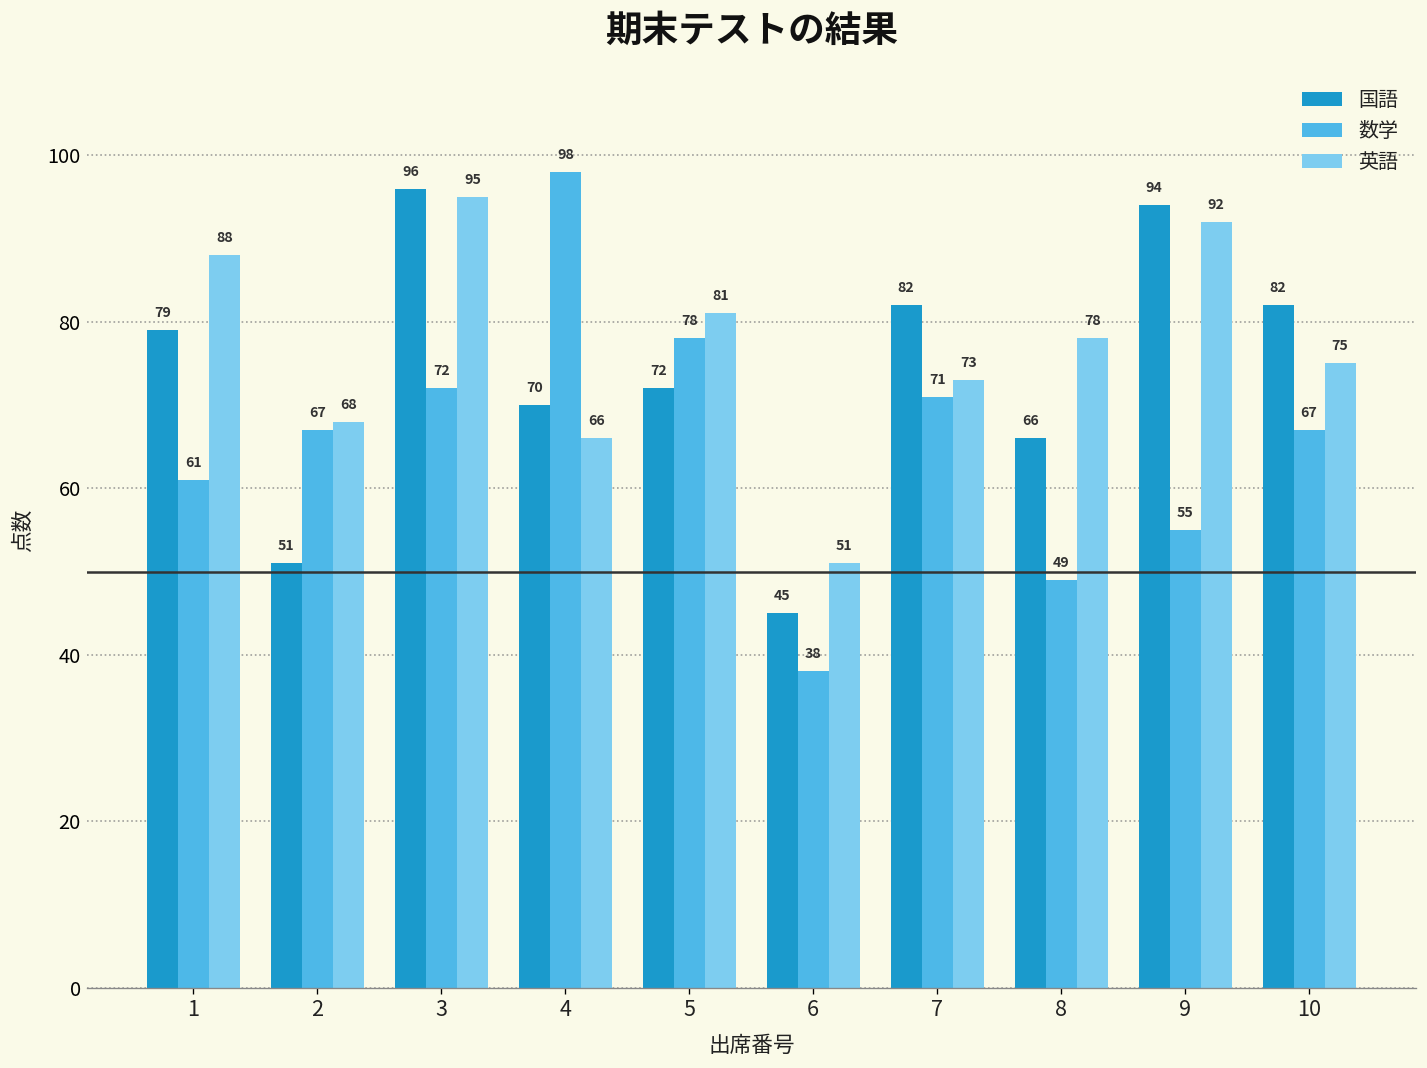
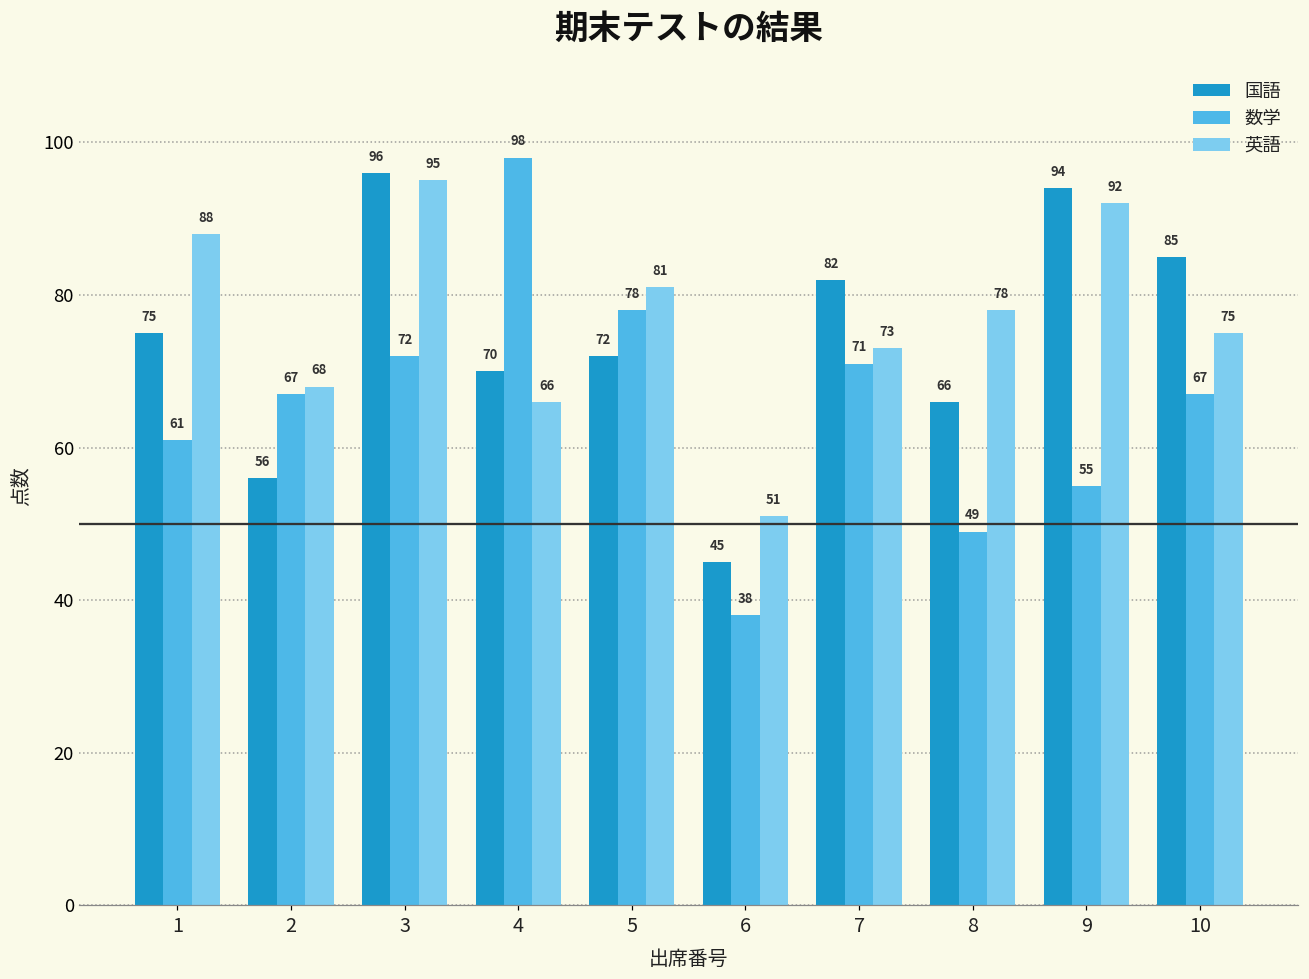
  {
    "国語": {
-     "1": 79,
-     "2": 51,
+     "1": 75,
+     "2": 56,
      "3": 96,
      "4": 70,
      "5": 72,
      "6": 45,
      "7": 82,
      "8": 66,
      "9": 94,
-     "10": 82
+     "10": 85
    }
  }
